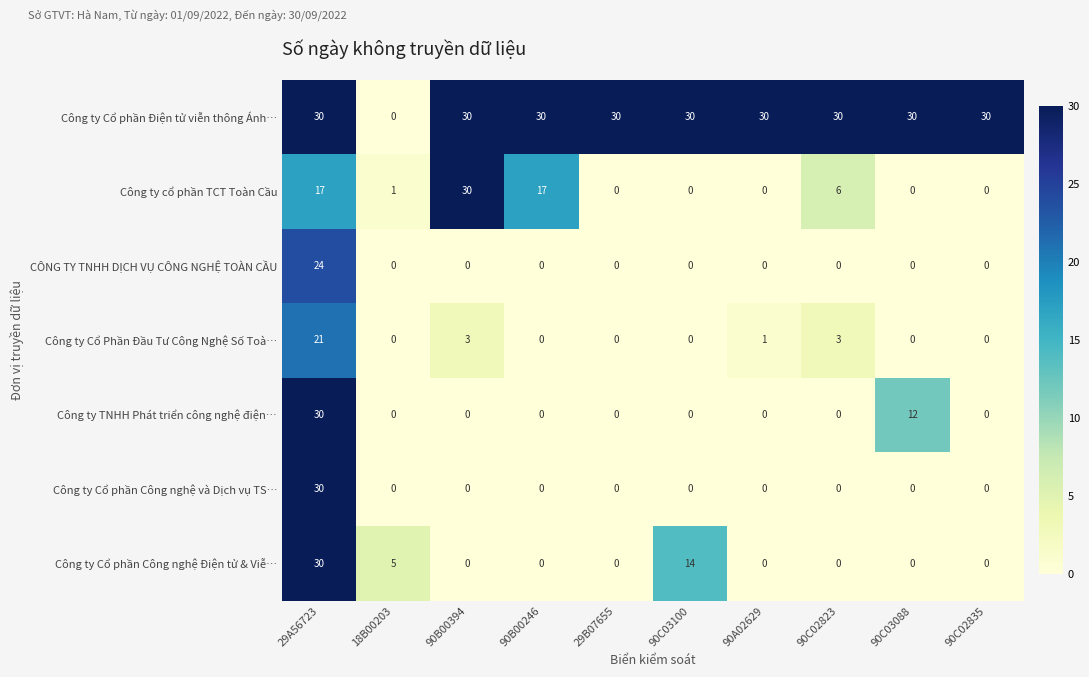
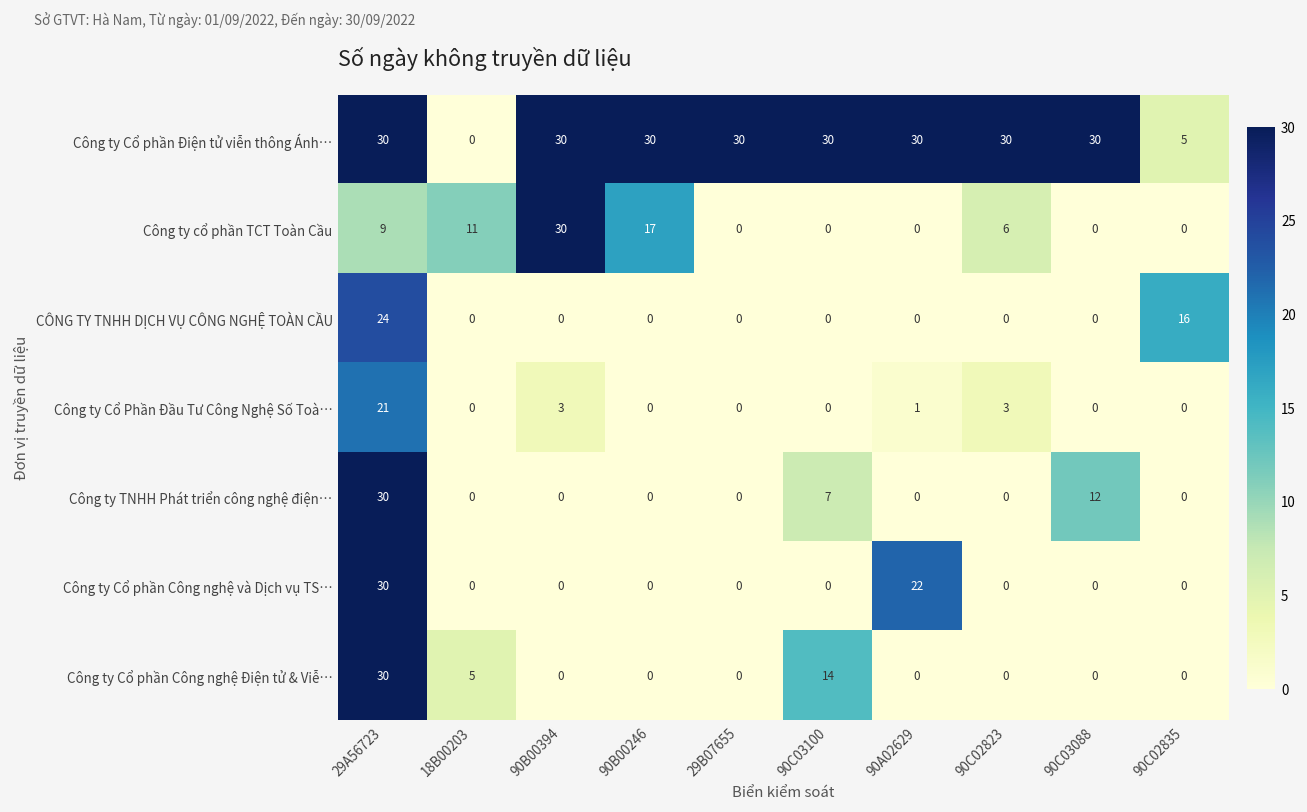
  {
    "Công ty Cổ phần Điện tử viễn thông Ánh…": {
      "29A56723": 30,
      "18B00203": 0,
      "90B00394": 30,
      "90B00246": 30,
      "29B07655": 30,
      "90C03100": 30,
      "90A02629": 30,
      "90C02823": 30,
      "90C03088": 30,
-     "90C02835": 30
+     "90C02835": 5
    },
    "Công ty cổ phần TCT Toàn Cầu": {
-     "29A56723": 17,
-     "18B00203": 1,
+     "29A56723": 9,
+     "18B00203": 11,
      "90B00394": 30,
      "90B00246": 17,
      "29B07655": 0,
      "90C03100": 0,
      "90A02629": 0,
      "90C02823": 6,
      "90C03088": 0,
      "90C02835": 0
    },
    "CÔNG TY TNHH DỊCH VỤ CÔNG NGHỆ TOÀN CẦU": {
      "29A56723": 24,
      "18B00203": 0,
      "90B00394": 0,
      "90B00246": 0,
      "29B07655": 0,
      "90C03100": 0,
      "90A02629": 0,
      "90C02823": 0,
      "90C03088": 0,
-     "90C02835": 0
+     "90C02835": 16
    },
    "Công ty Cổ Phần Đầu Tư Công Nghệ Số Toà…": {
      "29A56723": 21,
      "18B00203": 0,
      "90B00394": 3,
      "90B00246": 0,
      "29B07655": 0,
      "90C03100": 0,
      "90A02629": 1,
      "90C02823": 3,
      "90C03088": 0,
      "90C02835": 0
    },
    "Công ty TNHH Phát triển công nghệ điện…": {
      "29A56723": 30,
      "18B00203": 0,
      "90B00394": 0,
      "90B00246": 0,
      "29B07655": 0,
-     "90C03100": 0,
+     "90C03100": 7,
      "90A02629": 0,
      "90C02823": 0,
      "90C03088": 12,
      "90C02835": 0
    },
    "Công ty Cổ phần Công nghệ và Dịch vụ TS…": {
      "29A56723": 30,
      "18B00203": 0,
      "90B00394": 0,
      "90B00246": 0,
      "29B07655": 0,
      "90C03100": 0,
-     "90A02629": 0,
+     "90A02629": 22,
      "90C02823": 0,
      "90C03088": 0,
      "90C02835": 0
    },
    "Công ty Cổ phần Công nghệ Điện tử & Viễ…": {
      "29A56723": 30,
      "18B00203": 5,
      "90B00394": 0,
      "90B00246": 0,
      "29B07655": 0,
      "90C03100": 14,
      "90A02629": 0,
      "90C02823": 0,
      "90C03088": 0,
      "90C02835": 0
    }
  }
